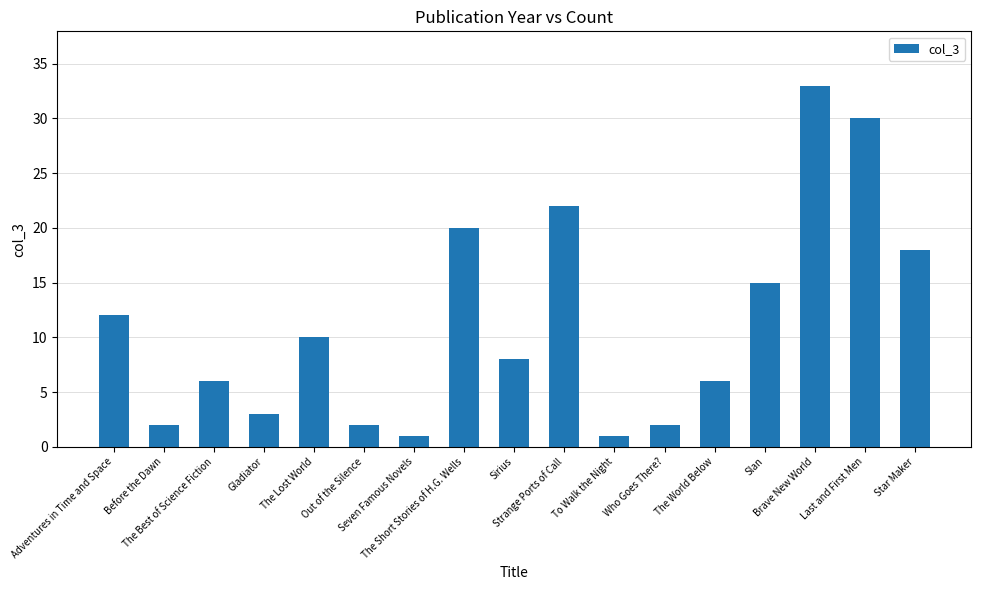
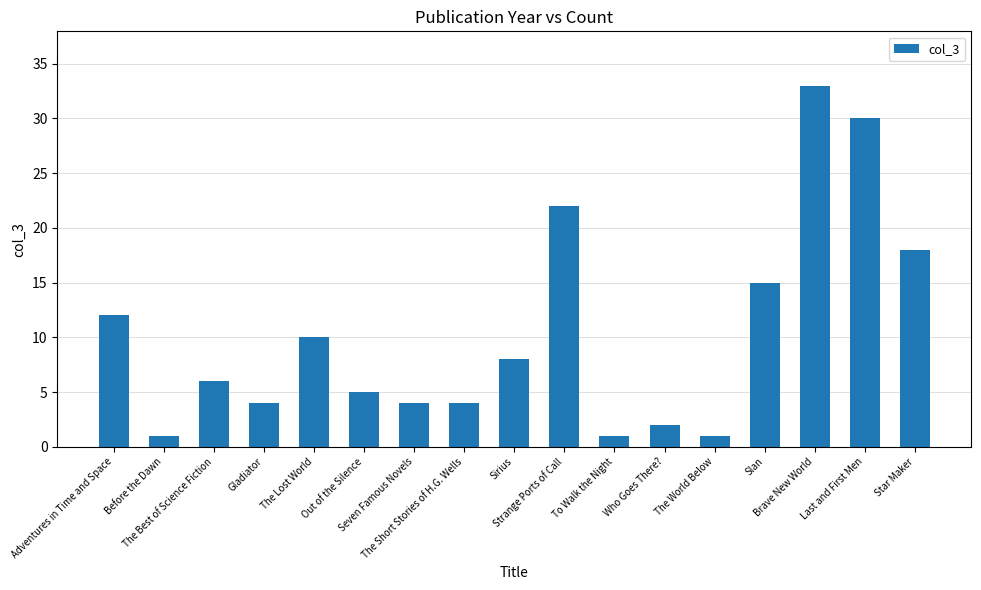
  {
    "Adventures in Time and Space": 12,
-   "Before the Dawn": 2,
+   "Before the Dawn": 1,
    "The Best of Science Fiction": 6,
-   "Gladiator": 3,
+   "Gladiator": 4,
    "The Lost World": 10,
-   "Out of the Silence": 2,
-   "Seven Famous Novels": 1,
-   "The Short Stories of H.G. Wells": 20,
+   "Out of the Silence": 5,
+   "Seven Famous Novels": 4,
+   "The Short Stories of H.G. Wells": 4,
    "Sirius": 8,
    "Strange Ports of Call": 22,
    "To Walk the Night": 1,
    "Who Goes There?": 2,
-   "The World Below": 6,
+   "The World Below": 1,
    "Slan": 15,
    "Brave New World": 33,
    "Last and First Men": 30,
    "Star Maker": 18
  }
